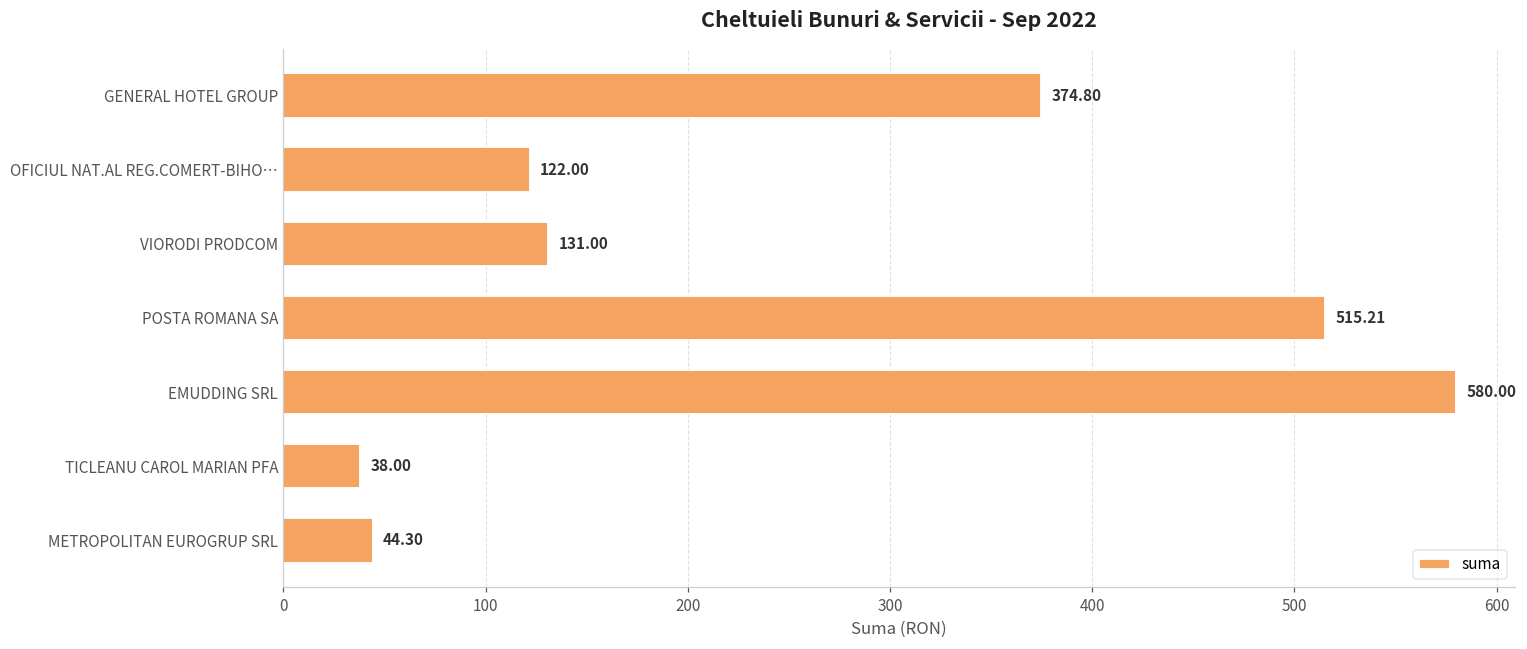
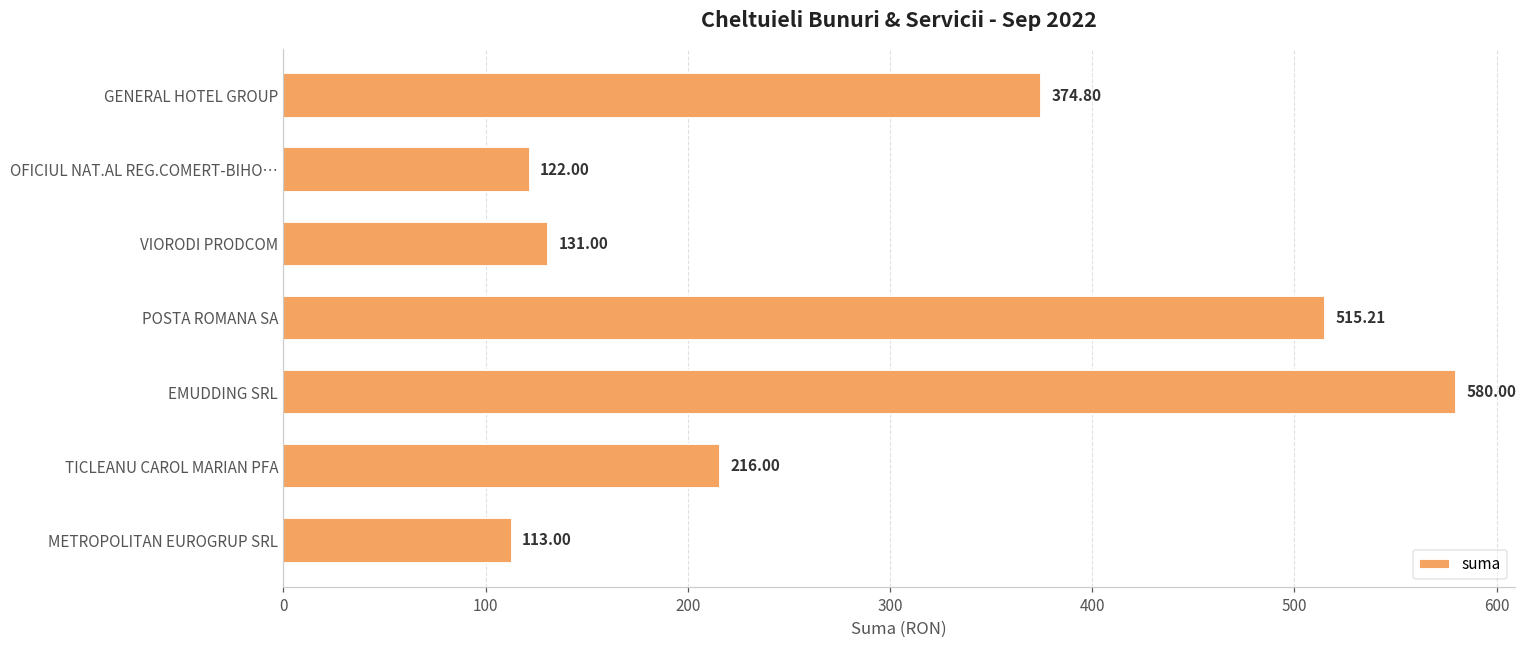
  {
    "GENERAL HOTEL GROUP": 374.80,
    "OFICIUL NAT.AL REG.COMERT-BIHO…": 122.00,
    "VIORODI PRODCOM": 131.00,
    "POSTA ROMANA SA": 515.21,
    "EMUDDING SRL": 580.00,
-   "TICLEANU CAROL MARIAN PFA": 38.00,
-   "METROPOLITAN EUROGRUP SRL": 44.30
+   "TICLEANU CAROL MARIAN PFA": 216.00,
+   "METROPOLITAN EUROGRUP SRL": 113.00
  }
